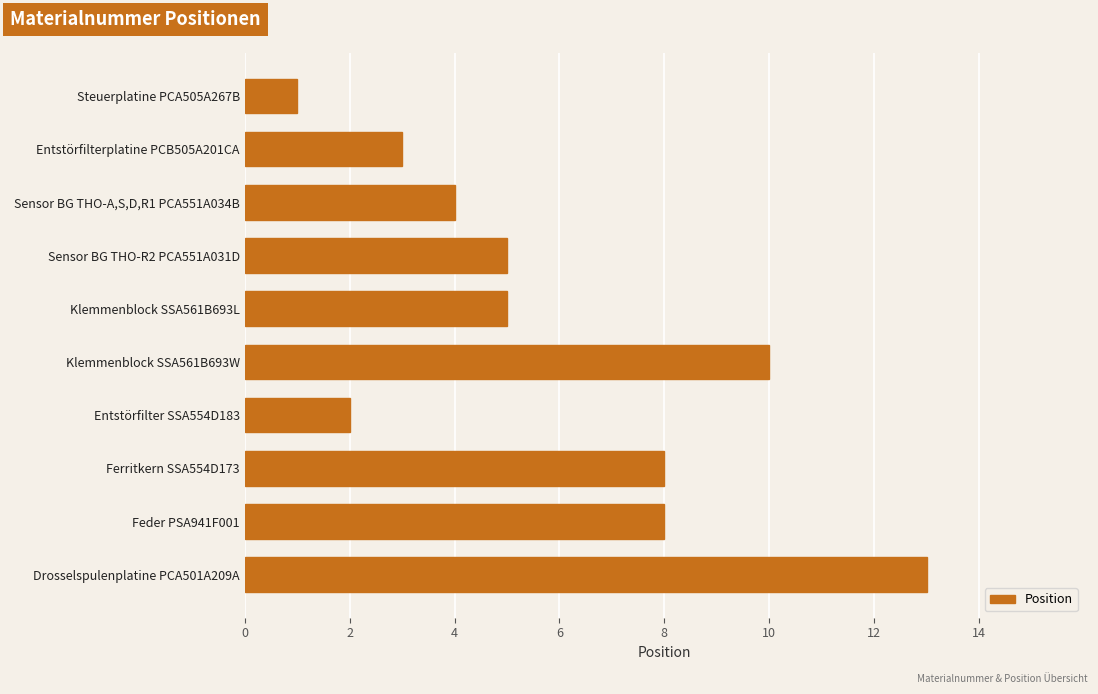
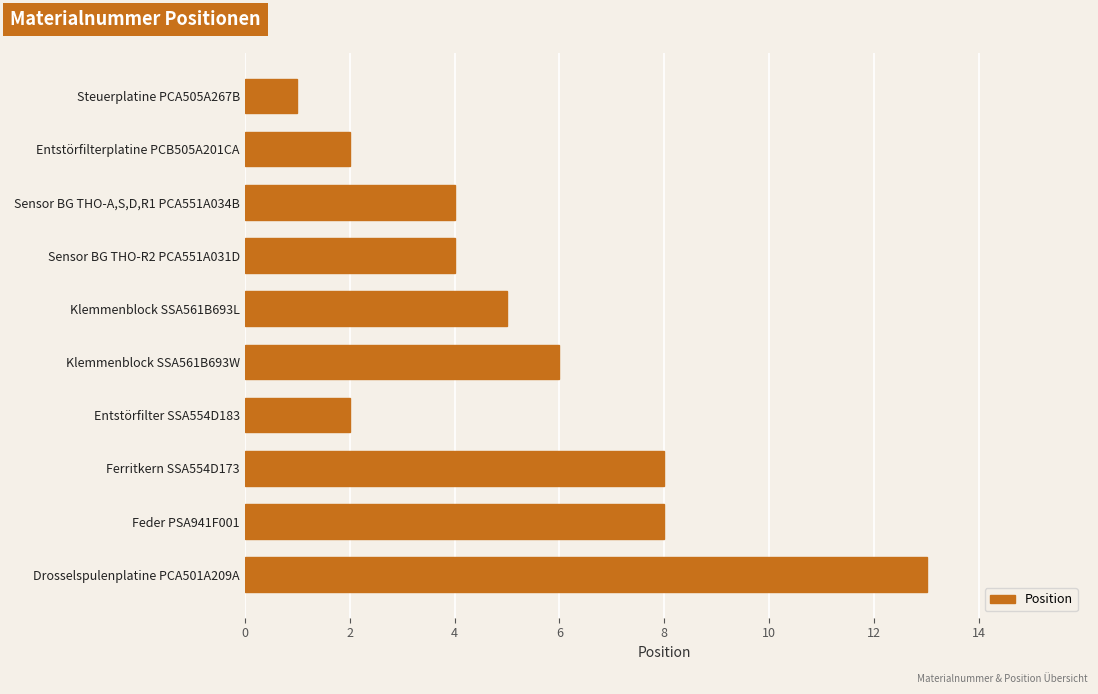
  {
    "Steuerplatine PCA505A267B": 1,
-   "Entstörfilterplatine PCB505A201CA": 3,
+   "Entstörfilterplatine PCB505A201CA": 2,
    "Sensor BG THO-A,S,D,R1 PCA551A034B": 4,
-   "Sensor BG THO-R2 PCA551A031D": 5,
+   "Sensor BG THO-R2 PCA551A031D": 4,
    "Klemmenblock SSA561B693L": 5,
-   "Klemmenblock SSA561B693W": 10,
+   "Klemmenblock SSA561B693W": 6,
    "Entstörfilter SSA554D183": 2,
    "Ferritkern SSA554D173": 8,
    "Feder PSA941F001": 8,
    "Drosselspulenplatine PCA501A209A": 13
  }
